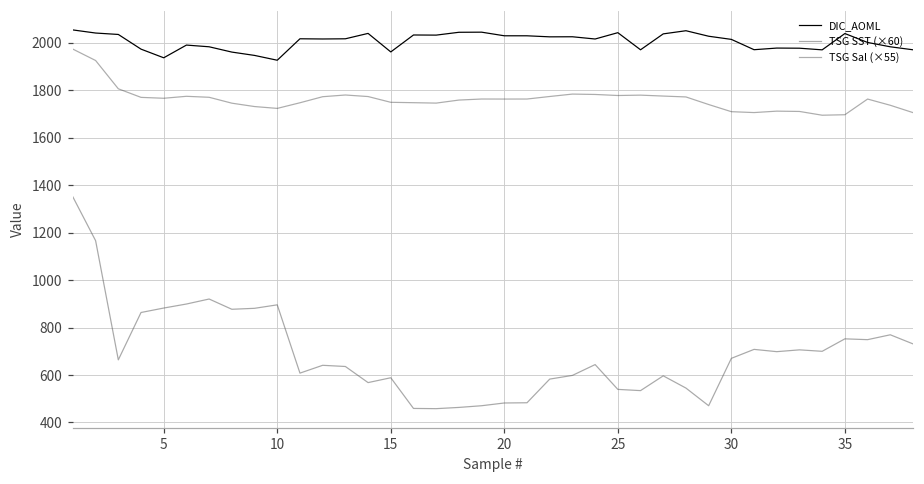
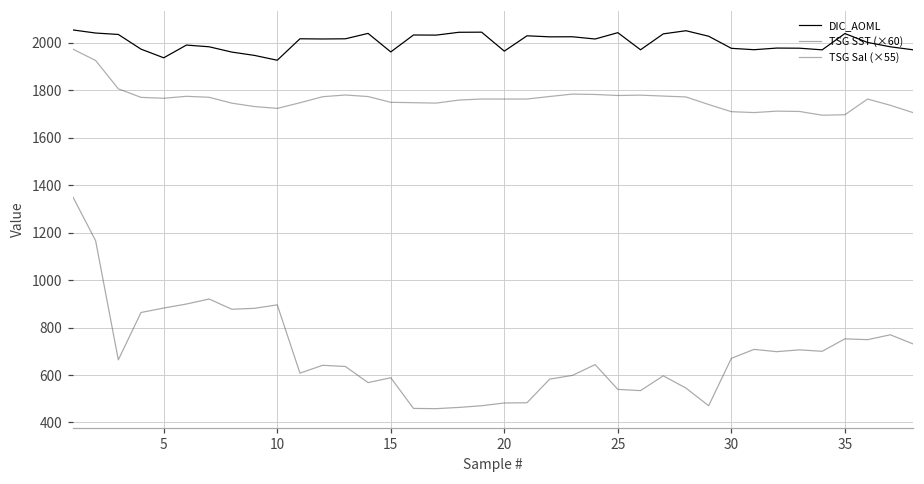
  {
    "DIC_AOML": {
      "5": 1940,
      "10": 1930,
      "15": 1960,
-     "20": 2030,
+     "20": 1970,
      "25": 2040,
-     "30": 2020,
+     "30": 1980,
      "35": 2040
    }
  }
